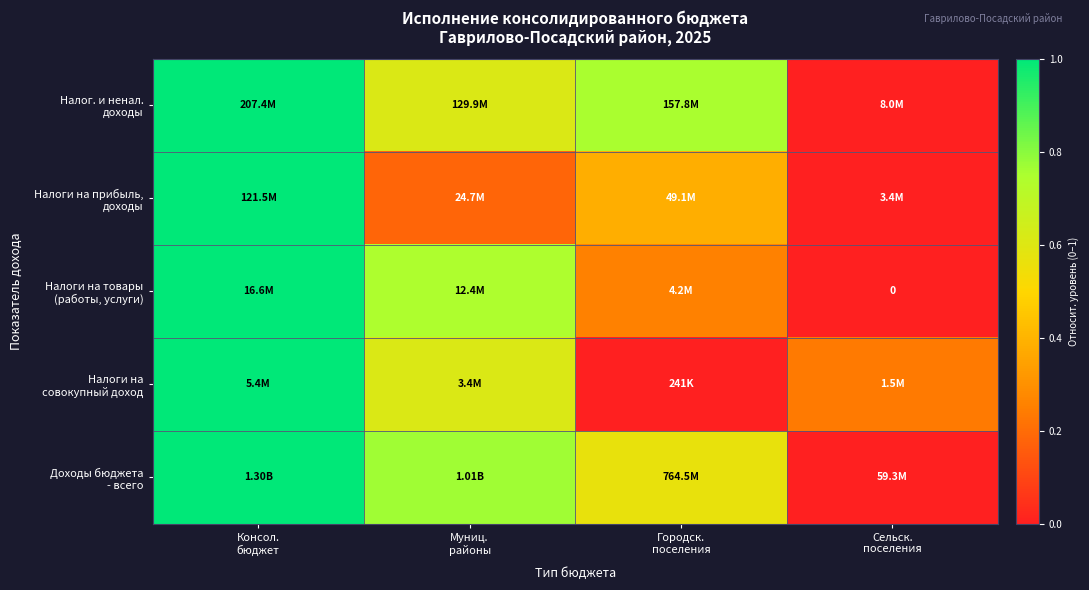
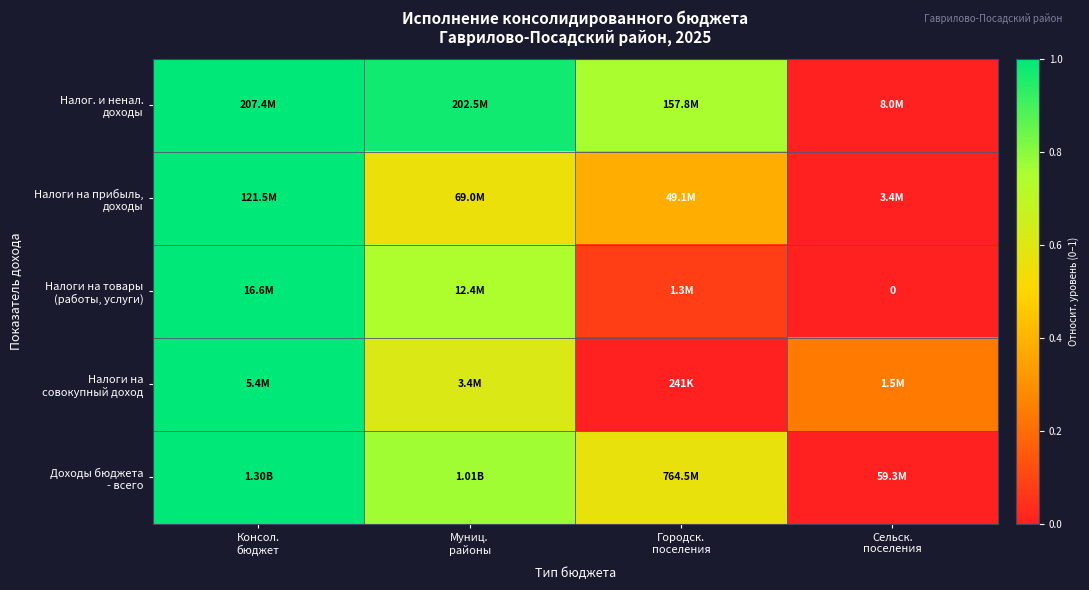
  {
    "Налог. и ненал. доходы": {
      "Консол. бюджет": "207.4M",
-     "Муниц. районы": "129.9M",
+     "Муниц. районы": "202.5M",
      "Городск. поселения": "157.8M",
      "Сельск. поселения": "8.0M"
    },
    "Налоги на прибыль, доходы": {
      "Консол. бюджет": "121.5M",
-     "Муниц. районы": "24.7M",
+     "Муниц. районы": "69.0M",
      "Городск. поселения": "49.1M",
      "Сельск. поселения": "3.4M"
    },
    "Налоги на товары (работы, услуги)": {
      "Консол. бюджет": "16.6M",
      "Муниц. районы": "12.4M",
-     "Городск. поселения": "4.2M",
+     "Городск. поселения": "1.3M",
      "Сельск. поселения": "0"
    },
    "Налоги на совокупный доход": {
      "Консол. бюджет": "5.4M",
      "Муниц. районы": "3.4M",
      "Городск. поселения": "241K",
      "Сельск. поселения": "1.5M"
    },
    "Доходы бюджета - всего": {
      "Консол. бюджет": "1.30B",
      "Муниц. районы": "1.01B",
      "Городск. поселения": "764.5M",
      "Сельск. поселения": "59.3M"
    }
  }
